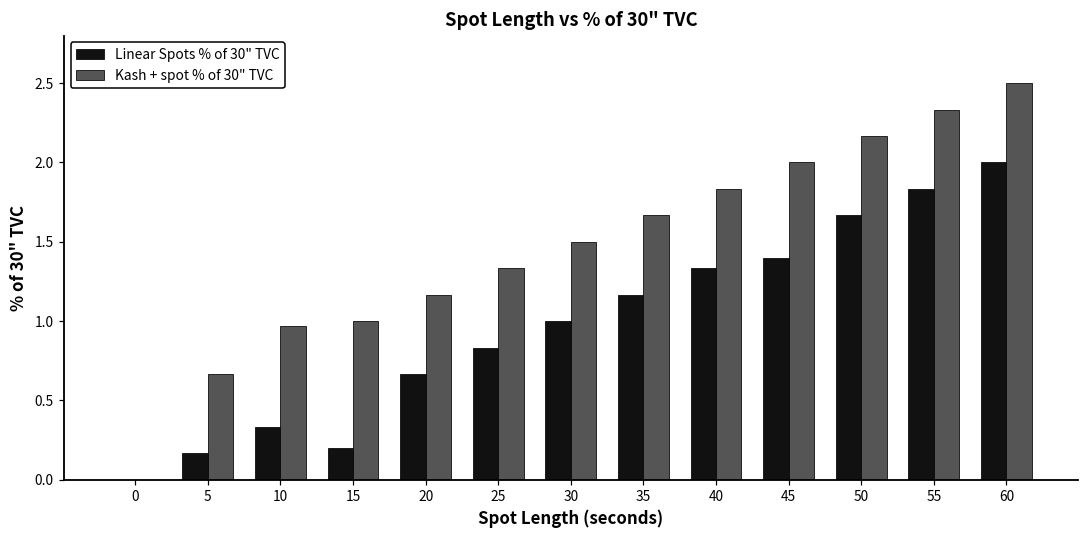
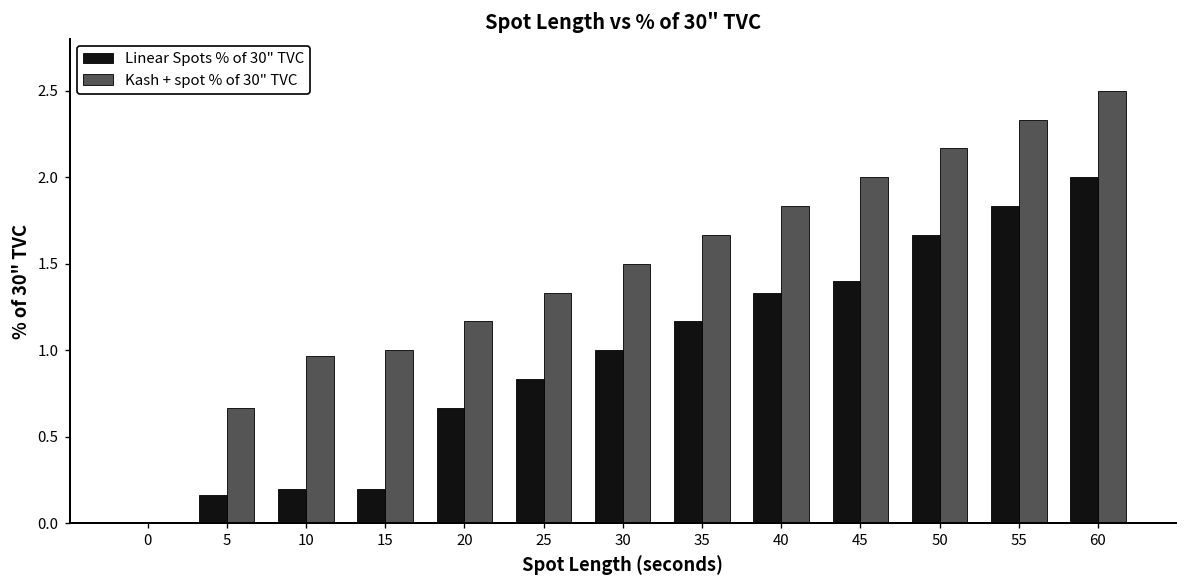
  {
    "Linear Spots % of 30\" TVC": {
      "0": 0.00,
      "5": 0.17,
-     "10": 0.33,
+     "10": 0.20,
      "15": 0.20,
      "20": 0.67,
      "25": 0.83,
      "30": 1.00,
      "35": 1.17,
      "40": 1.33,
      "45": 1.40,
      "50": 1.67,
      "55": 1.83,
      "60": 2.00
    },
    "Kash + spot % of 30\" TVC": {
      "0": 0.00,
      "5": 0.67,
      "10": 0.97,
      "15": 1.00,
      "20": 1.17,
      "25": 1.33,
      "30": 1.50,
      "35": 1.67,
      "40": 1.83,
      "45": 2.00,
      "50": 2.17,
      "55": 2.33,
      "60": 2.50
    }
  }
